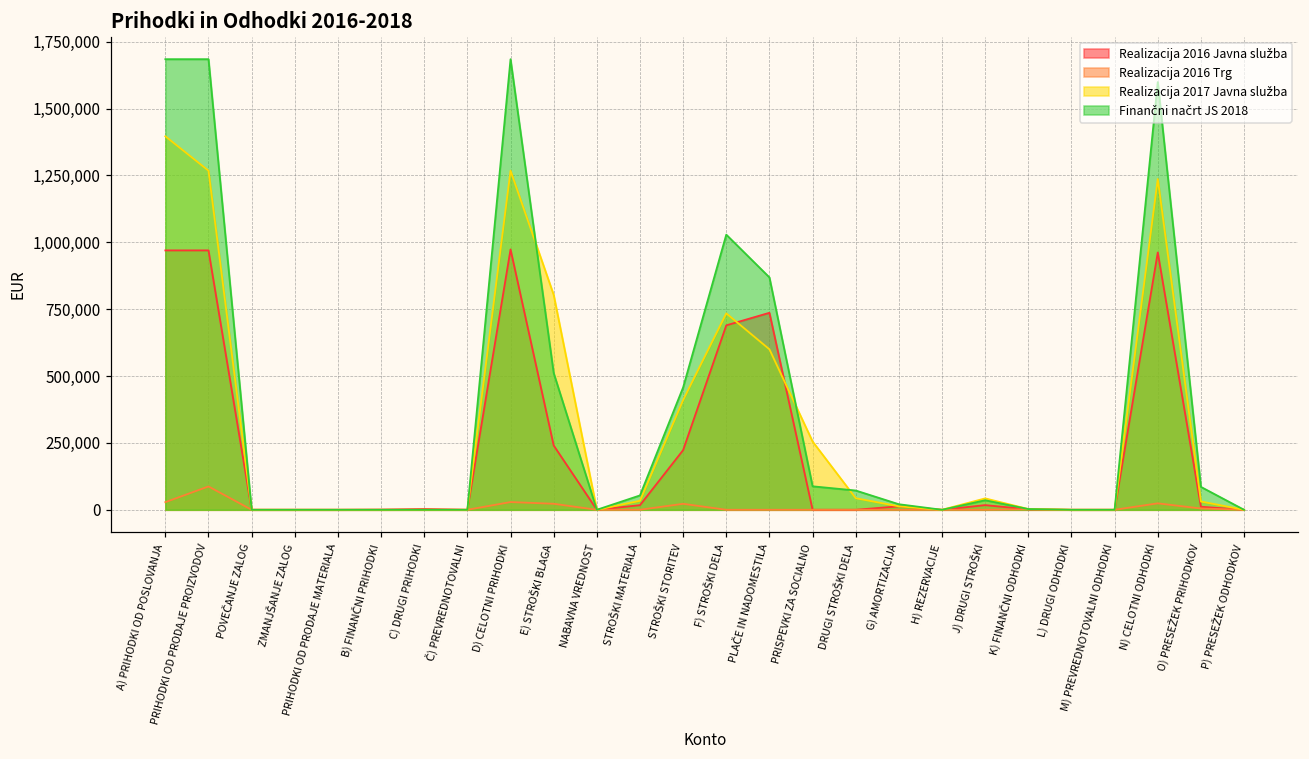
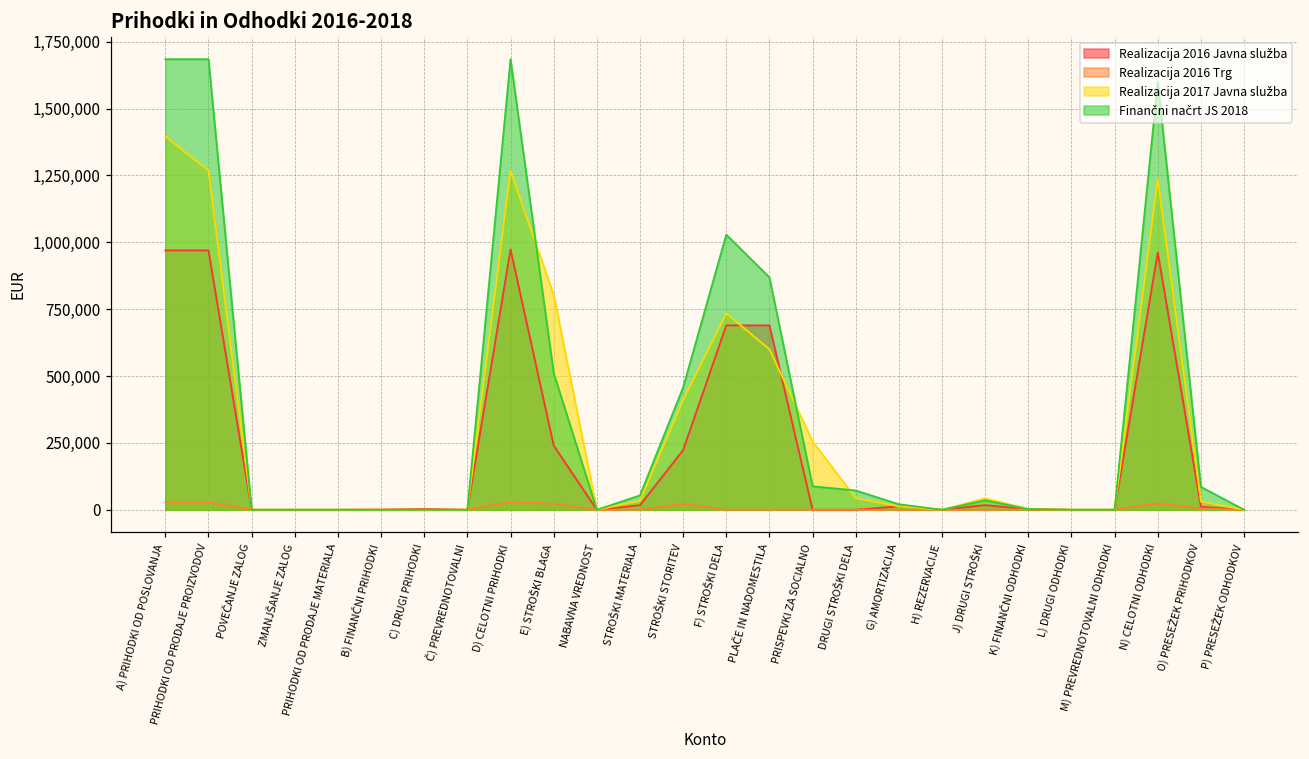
  {
    "Realizacija 2016 Javna služba": {
      "A) PRIHODKI OD POSLOVANJA": "970,000",
      "PRIHODKI OD PRODAJE PROIZVODOV": "970,000",
      "D) CELOTNI PRIHODKI": "970,000",
      "E) STROŠKI BLAGA": "240,000",
      "STROŠKI MATERIALA": "20,000",
      "STROŠKI STORITEV": "220,000",
      "F) STROŠKI DELA": "690,000",
-     "PLAČE IN NADOMESTILA": "740,000",
+     "PLAČE IN NADOMESTILA": "690,000",
      "J) DRUGI STROŠKI": "20,000",
      "N) CELOTNI ODHODKI": "960,000"
    },
    "Realizacija 2016 Trg": {
      "A) PRIHODKI OD POSLOVANJA": "30,000",
-     "PRIHODKI OD PRODAJE PROIZVODOV": "90,000",
+     "PRIHODKI OD PRODAJE PROIZVODOV": "30,000",
      "D) CELOTNI PRIHODKI": "30,000",
      "E) STROŠKI BLAGA": "20,000",
      "STROŠKI MATERIALA": "0",
      "STROŠKI STORITEV": "20,000",
      "F) STROŠKI DELA": "0",
      "PLAČE IN NADOMESTILA": "0",
      "G) AMORTIZACIJA": "0",
      "J) DRUGI STROŠKI": "0",
      "N) CELOTNI ODHODKI": "20,000"
    },
    "Realizacija 2017 Javna služba": {
      "A) PRIHODKI OD POSLOVANJA": "1,400,000",
      "PRIHODKI OD PRODAJE PROIZVODOV": "1,270,000",
      "D) CELOTNI PRIHODKI": "1,270,000",
      "E) STROŠKI BLAGA": "800,000",
      "STROŠKI MATERIALA": "30,000",
      "STROŠKI STORITEV": "410,000",
      "F) STROŠKI DELA": "730,000",
      "PLAČE IN NADOMESTILA": "600,000",
      "PRISPEVKI ZA SOCIALNO": "260,000",
      "DRUGI STROŠKI DELA": "40,000",
      "N) CELOTNI ODHODKI": "1,240,000",
      "O) PRESEŽEK PRIHODKOV": "30,000"
    },
    "Finančni načrt JS 2018": {
      "A) PRIHODKI OD POSLOVANJA": "1,680,000",
      "PRIHODKI OD PRODAJE PROIZVODOV": "1,680,000",
      "D) CELOTNI PRIHODKI": "1,680,000",
      "E) STROŠKI BLAGA": "510,000",
      "STROŠKI MATERIALA": "50,000",
      "STROŠKI STORITEV": "460,000",
      "F) STROŠKI DELA": "1,030,000",
      "PLAČE IN NADOMESTILA": "870,000",
      "PRISPEVKI ZA SOCIALNO": "90,000",
      "DRUGI STROŠKI DELA": "70,000",
      "O) PRESEŽEK PRIHODKOV": "90,000"
    }
  }
